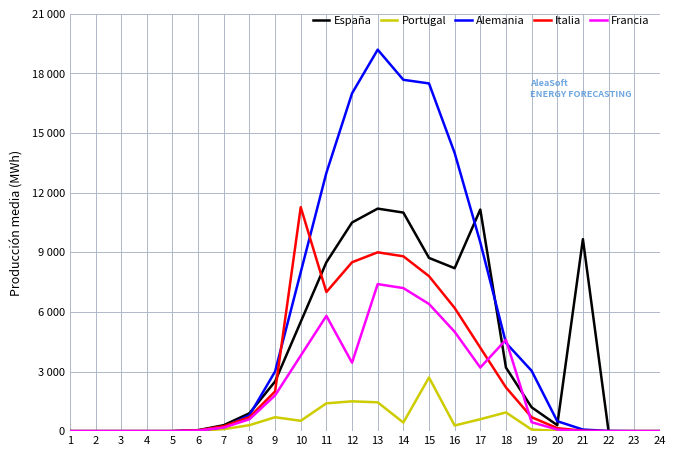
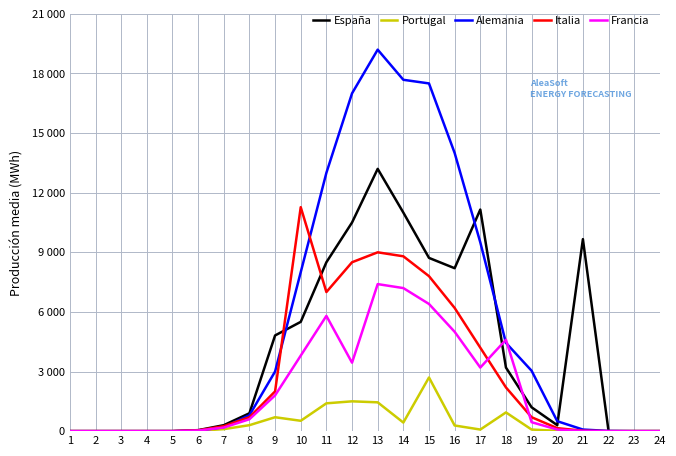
  {
    "España": {
-     "9": 2500,
+     "9": 4800,
      "10": 5500,
      "11": 8500,
      "12": 10500,
-     "13": 11200,
+     "13": 13200,
      "14": 11000,
      "15": 8700,
      "16": 8200,
      "17": 11200,
      "18": 3200,
      "19": 1200,
      "20": 300,
      "21": 9700
    },
    "Portugal": {
      "8": 300,
      "9": 700,
      "10": 500,
      "11": 1400,
      "12": 1500,
      "13": 1500,
      "14": 400,
      "15": 2700,
      "16": 300,
-     "17": 600,
+     "17": 100,
      "18": 900,
      "19": 100
    },
    "Alemania": {
      "9": 3000,
      "10": 8000,
      "11": 13000,
      "12": 17000,
      "13": 19200,
      "14": 17700,
      "15": 17500,
      "16": 14000,
      "17": 9500,
      "18": 4400,
      "19": 3000,
      "20": 500
    },
    "Italia": {
      "9": 2000,
      "10": 11300,
      "11": 7000,
      "12": 8500,
      "13": 9000,
      "14": 8800,
      "15": 7800,
      "16": 6200,
      "17": 4200,
      "18": 2200,
      "19": 700
    },
    "Francia": {
      "9": 1800,
      "10": 3800,
      "11": 5800,
      "12": 3400,
      "13": 7400,
      "14": 7200,
      "15": 6400,
      "16": 5000,
      "17": 3200,
      "18": 4600,
      "19": 500
    }
  }
